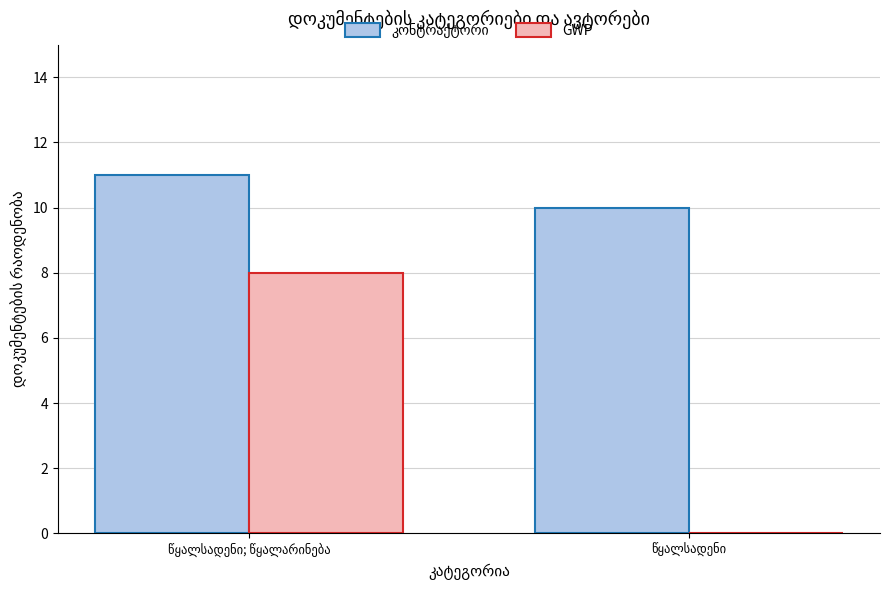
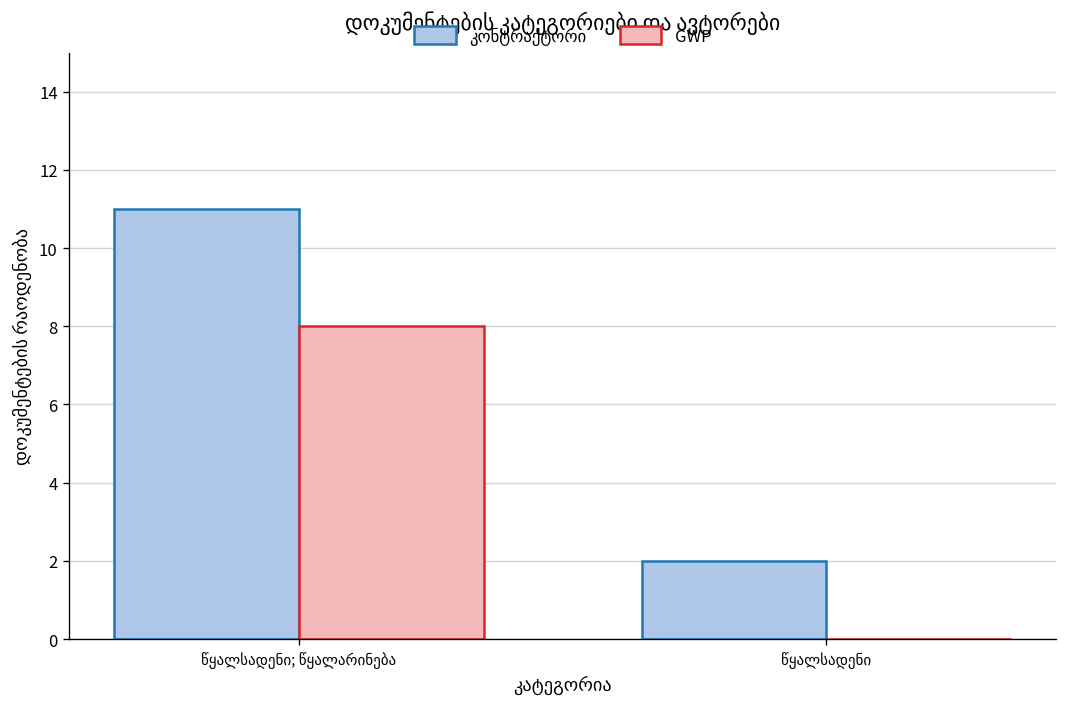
  {
    "კონტრაქტორი": {
      "წყალსადენი; წყალარინება": 11,
-     "წყალსადენი": 10
+     "წყალსადენი": 2
    },
    "GWP": {
      "წყალსადენი; წყალარინება": 8,
      "წყალსადენი": 0
    }
  }
